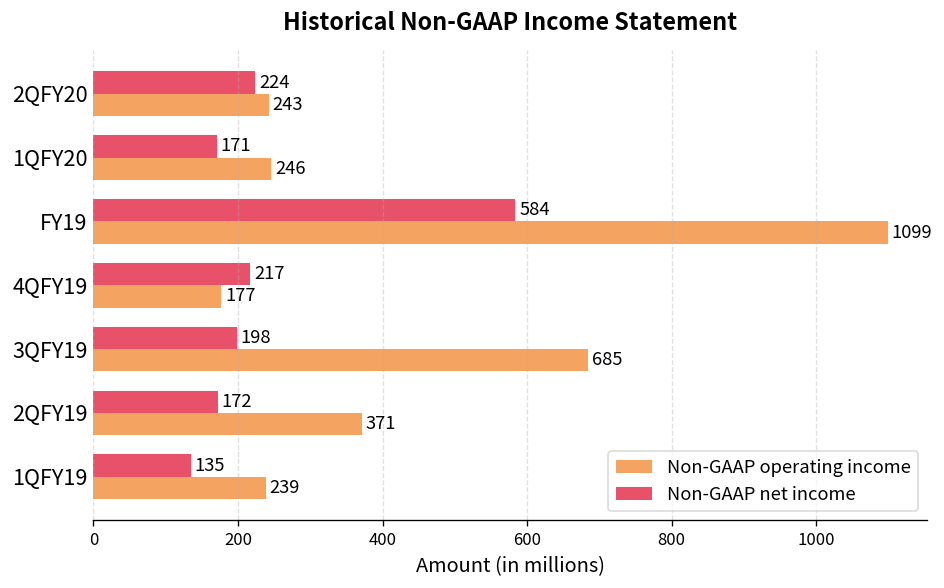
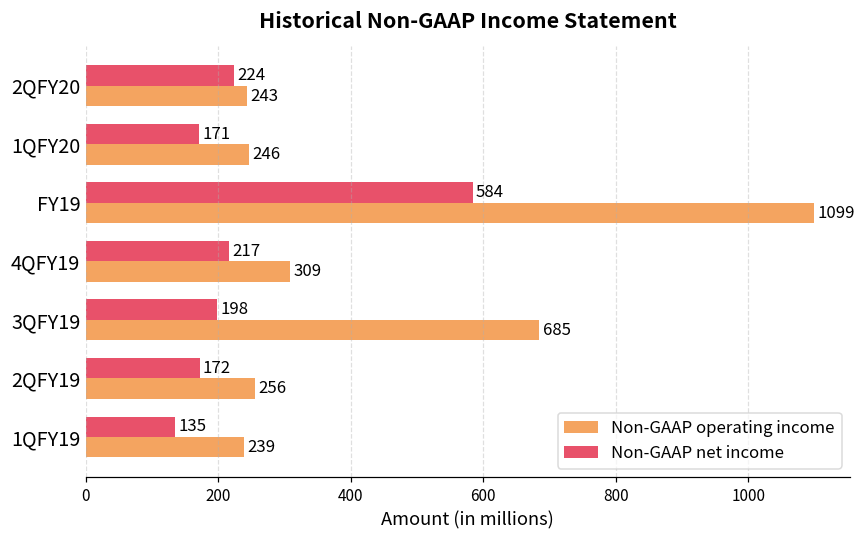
  {
    "Non-GAAP operating income": {
      "2QFY20": 243,
      "1QFY20": 246,
      "FY19": 1099,
-     "4QFY19": 177,
+     "4QFY19": 309,
      "3QFY19": 685,
-     "2QFY19": 371,
+     "2QFY19": 256,
      "1QFY19": 239
    },
    "Non-GAAP net income": {
      "2QFY20": 224,
      "1QFY20": 171,
      "FY19": 584,
      "4QFY19": 217,
      "3QFY19": 198,
      "2QFY19": 172,
      "1QFY19": 135
    }
  }
